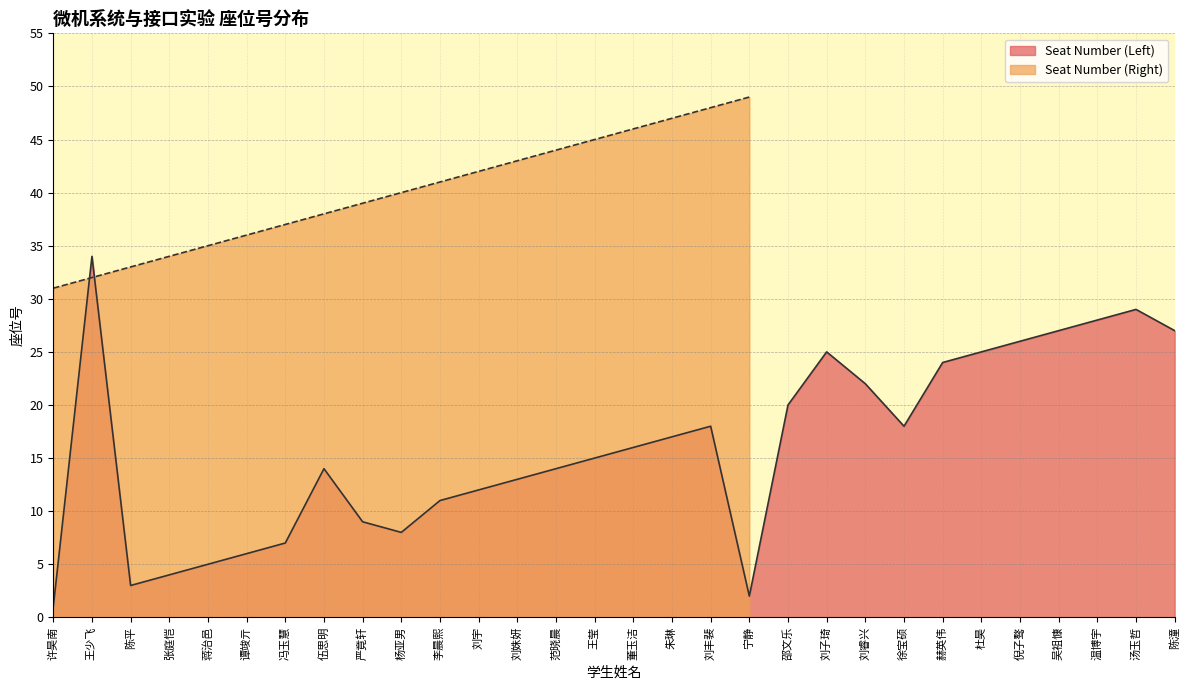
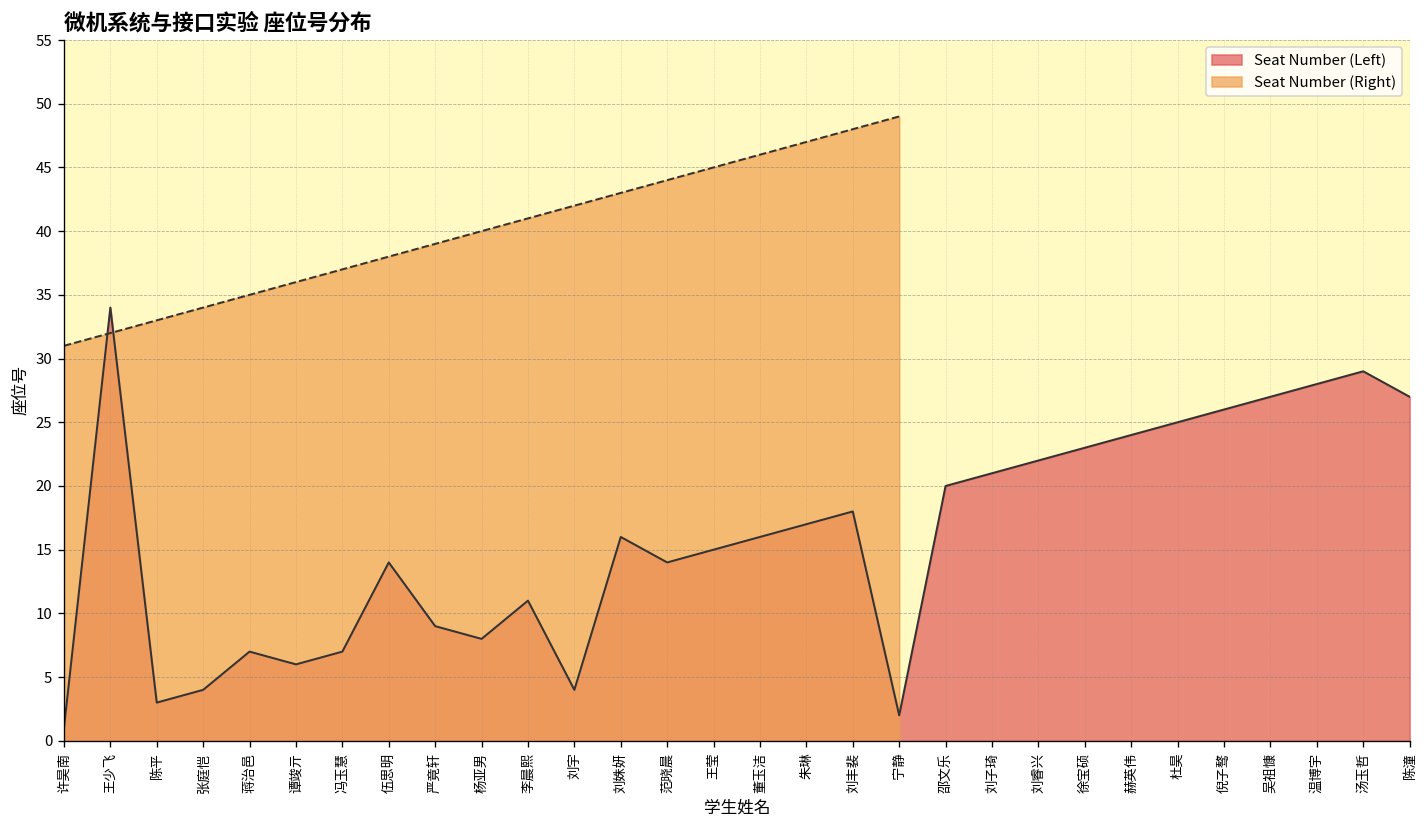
  {
    "Seat Number (Left)": {
      "许昊南": 1,
      "王少飞": 34,
      "陈平": 3,
      "张庭恺": 4,
-     "蒋治邑": 5,
+     "蒋治邑": 7,
      "谭竣亓": 6,
      "冯玉慧": 7,
      "伍思明": 14,
      "严竟轩": 9,
      "杨亚男": 8,
      "李晨熙": 11,
-     "刘宇": 12,
-     "刘姝妍": 13,
+     "刘宇": 4,
+     "刘姝妍": 16,
      "范晓晨": 14,
      "王莹": 15,
      "董玉洁": 16,
      "朱琳": 17,
      "刘丰裴": 18,
      "宁静": 2,
      "邵文乐": 20,
-     "刘子琦": 25,
+     "刘子琦": 21,
      "刘睿兴": 22,
-     "徐宝硕": 18,
+     "徐宝硕": 23,
      "赫英伟": 24,
      "杜昊": 25,
      "倪子骜": 26,
      "吴祖慷": 27,
      "温博宇": 28,
      "汤玉哲": 29,
      "陈潼": 27
    },
    "Seat Number (Right)": {
      "许昊南": 31,
      "王少飞": 32,
      "陈平": 33,
      "张庭恺": 34,
      "蒋治邑": 35,
      "谭竣亓": 36,
      "冯玉慧": 37,
      "伍思明": 38,
      "严竟轩": 39,
      "杨亚男": 40,
      "李晨熙": 41,
      "刘宇": 42,
      "刘姝妍": 43,
      "范晓晨": 44,
      "王莹": 45,
      "董玉洁": 46,
      "朱琳": 47,
      "刘丰裴": 48,
      "宁静": 49
    }
  }
